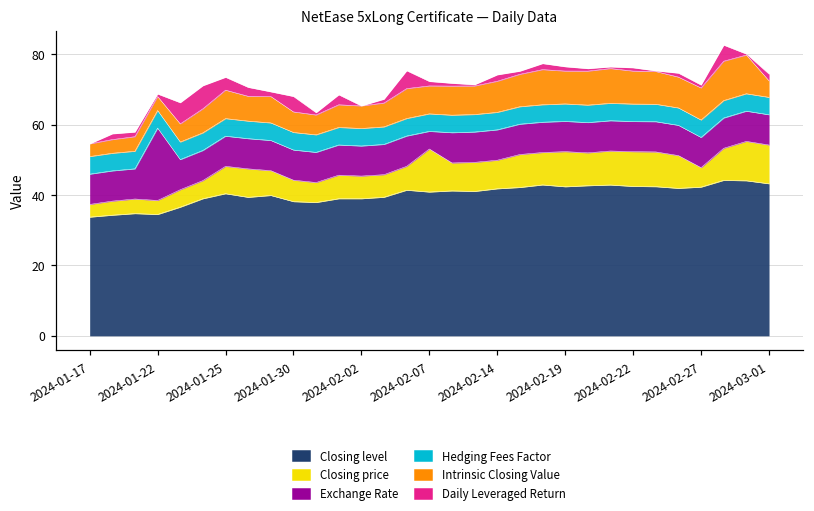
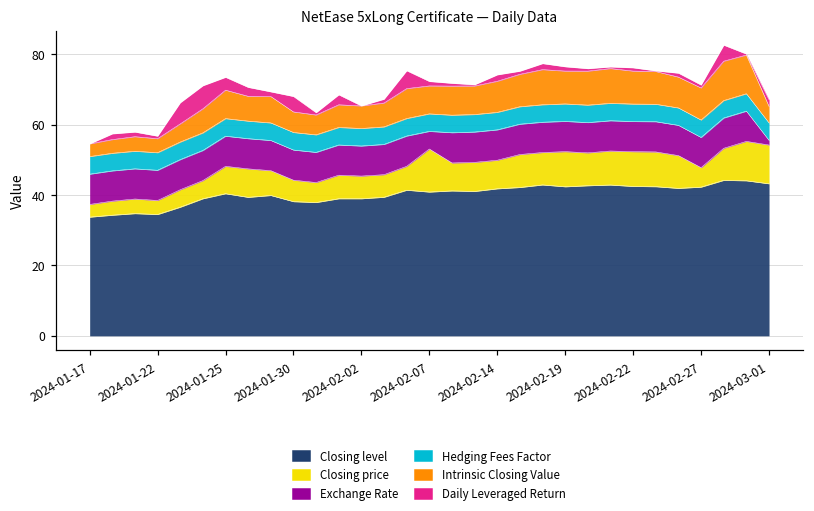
  {
    "Closing level": {
      "2024-01-17": 34,
      "2024-01-22": 34,
      "2024-01-25": 40,
      "2024-01-30": 38,
      "2024-02-02": 39,
      "2024-02-07": 41,
      "2024-02-14": 42,
      "2024-02-19": 42,
      "2024-02-22": 42,
      "2024-02-27": 42,
      "2024-03-01": 43
    },
    "Closing price": {
      "2024-01-17": 4,
      "2024-01-22": 4,
      "2024-01-25": 8,
      "2024-01-30": 6,
      "2024-02-02": 6,
      "2024-02-07": 12,
      "2024-02-14": 8,
      "2024-02-19": 10,
      "2024-02-22": 10,
      "2024-02-27": 6,
      "2024-03-01": 11
    },
    "Exchange Rate": {
      "2024-01-17": 9,
-     "2024-01-22": 21,
+     "2024-01-22": 9,
      "2024-01-25": 9,
      "2024-01-30": 9,
      "2024-02-02": 9,
      "2024-02-07": 5,
      "2024-02-14": 9,
      "2024-02-19": 9,
      "2024-02-22": 9,
      "2024-02-27": 9,
-     "2024-03-01": 9
+     "2024-03-01": 1
    },
    "Hedging Fees Factor": {
      "2024-01-17": 5,
      "2024-01-22": 5,
      "2024-01-25": 5,
      "2024-01-30": 5,
      "2024-02-02": 5,
      "2024-02-07": 5,
      "2024-02-14": 5,
      "2024-02-19": 5,
      "2024-02-22": 5,
      "2024-02-27": 5,
      "2024-03-01": 5
    },
    "Intrinsic Closing Value": {
      "2024-01-25": 8,
      "2024-01-30": 6,
      "2024-02-07": 8,
      "2024-02-14": 9,
      "2024-02-19": 9,
      "2024-02-22": 9,
      "2024-02-27": 9,
      "2024-03-01": 5
    },
    "Daily Leveraged Return": {
      "2024-01-25": 4,
      "2024-01-30": 4,
      "2024-02-07": 1,
      "2024-02-14": 2,
      "2024-02-19": 1,
      "2024-02-22": 1,
      "2024-02-27": 1,
      "2024-03-01": 2
    }
  }
